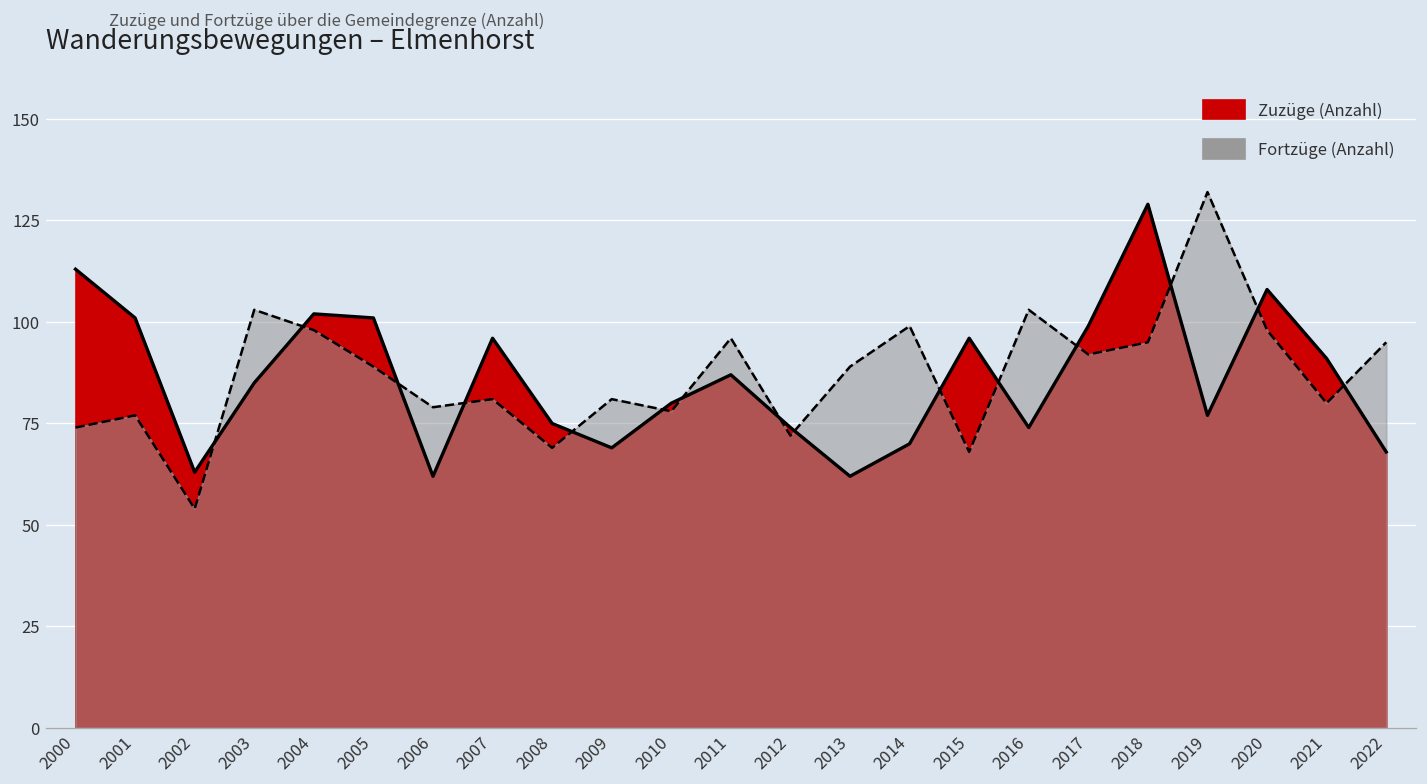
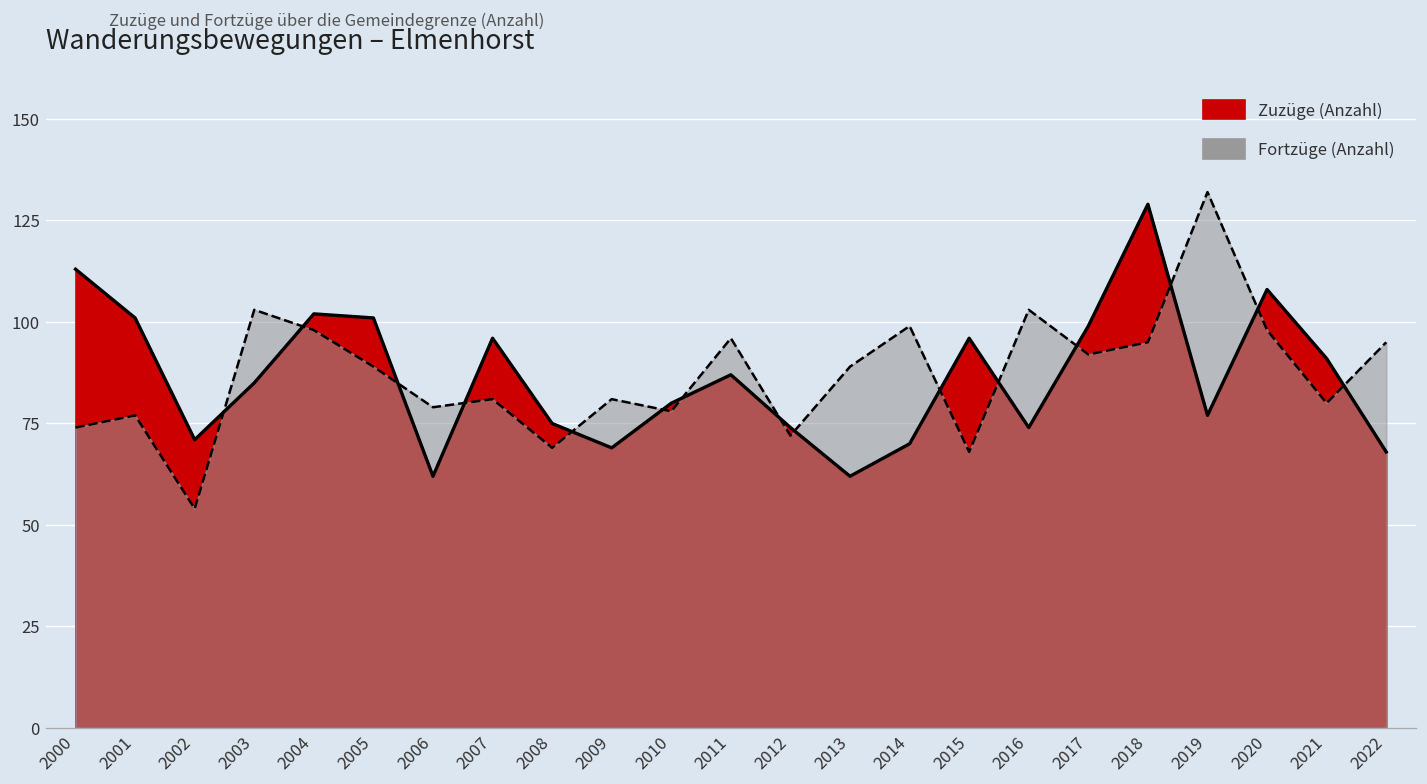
  {
    "Zuzüge (Anzahl)": {
      "2000": 113,
      "2001": 101,
-     "2002": 63,
+     "2002": 71,
      "2003": 85,
      "2004": 102,
      "2005": 101,
      "2006": 62,
      "2007": 96,
      "2008": 75,
      "2009": 69,
      "2010": 80,
      "2011": 87,
      "2012": 74,
      "2013": 62,
      "2014": 70,
      "2015": 96,
      "2016": 74,
      "2017": 99,
      "2018": 129,
      "2019": 77,
      "2020": 108,
      "2021": 91,
      "2022": 68
    },
    "Fortzüge (Anzahl)": {
      "2000": 74,
      "2001": 77,
      "2002": 54,
      "2003": 103,
      "2004": 98,
      "2005": 89,
      "2006": 79,
      "2007": 81,
      "2008": 69,
      "2009": 81,
      "2010": 78,
      "2011": 96,
      "2012": 72,
      "2013": 89,
      "2014": 99,
      "2015": 68,
      "2016": 103,
      "2017": 92,
      "2018": 95,
      "2019": 132,
      "2020": 98,
      "2021": 80,
      "2022": 95
    }
  }
